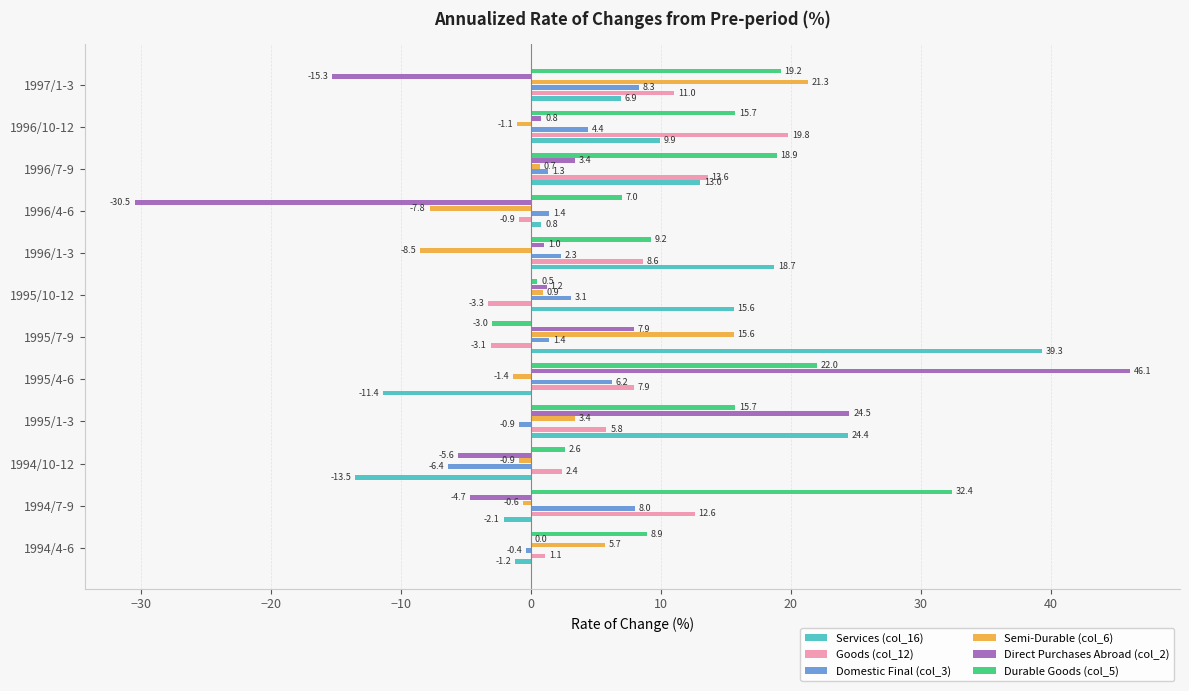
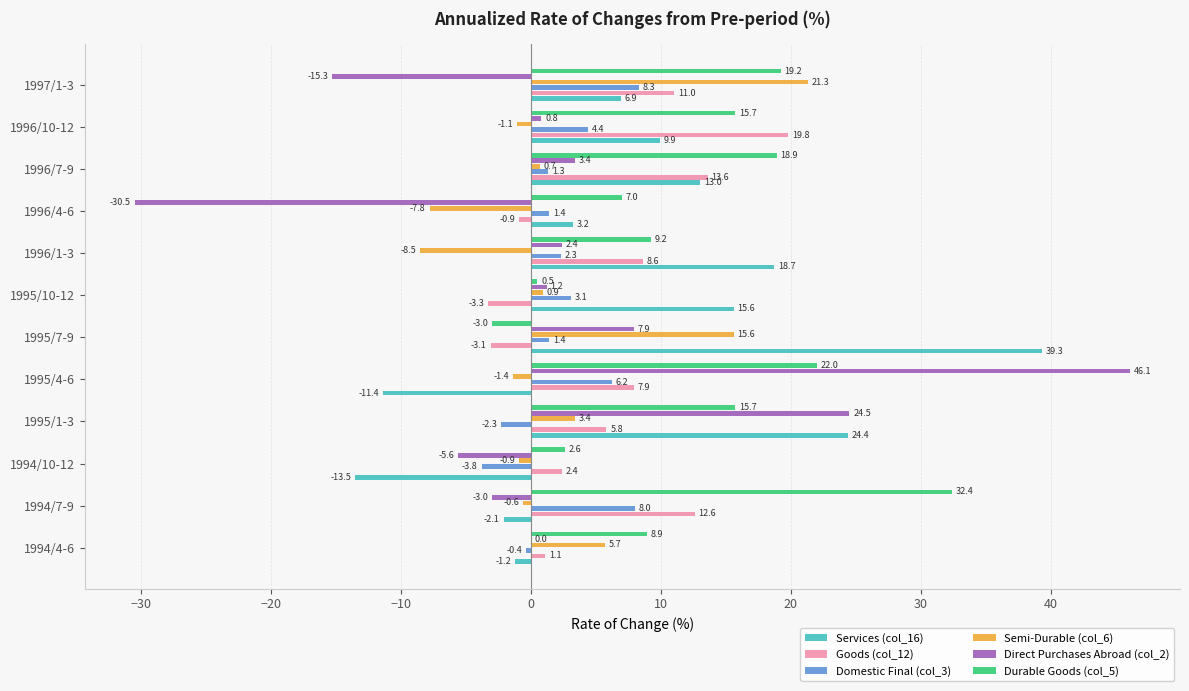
  {
    "Services (col_16)": {
      "1997/1-3": 6.9,
      "1996/10-12": 9.9,
-     "1996/4-6": 0.8,
+     "1996/4-6": 3.2,
      "1996/1-3": 18.7,
      "1995/10-12": 15.6,
      "1995/7-9": 39.3,
      "1995/4-6": -11.4,
      "1995/1-3": 24.4,
      "1994/10-12": -13.5,
      "1994/7-9": -2.1,
      "1994/4-6": -1.2
    },
    "Goods (col_12)": {
      "1997/1-3": 11.0,
      "1996/10-12": 19.8,
      "1996/4-6": -0.9,
      "1996/1-3": 8.6,
      "1995/10-12": -3.3,
      "1995/7-9": -3.1,
      "1995/4-6": 7.9,
      "1995/1-3": 5.8,
      "1994/10-12": 2.4,
      "1994/7-9": 12.6,
      "1994/4-6": 1.1
    },
    "Domestic Final (col_3)": {
      "1997/1-3": 8.3,
      "1996/10-12": 4.4,
      "1996/7-9": 1.3,
      "1996/4-6": 1.4,
      "1996/1-3": 2.3,
      "1995/10-12": 3.1,
      "1995/7-9": 1.4,
      "1995/4-6": 6.2,
-     "1995/1-3": -0.9,
-     "1994/10-12": -6.4,
+     "1995/1-3": -2.3,
+     "1994/10-12": -3.8,
      "1994/7-9": 8.0,
      "1994/4-6": -0.4
    },
    "Semi-Durable (col_6)": {
      "1997/1-3": 21.3,
      "1996/10-12": -1.1,
      "1996/7-9": 0.7,
      "1996/4-6": -7.8,
      "1996/1-3": -8.5,
      "1995/7-9": 15.6,
      "1995/4-6": -1.4,
      "1995/1-3": 3.4,
      "1994/10-12": -0.9,
      "1994/7-9": -0.6,
      "1994/4-6": 5.7
    },
    "Direct Purchases Abroad (col_2)": {
      "1997/1-3": -15.3,
      "1996/10-12": 0.8,
      "1996/7-9": 3.4,
      "1996/4-6": -30.5,
-     "1996/1-3": 1.0,
+     "1996/1-3": 2.4,
      "1995/7-9": 7.9,
      "1995/4-6": 46.1,
      "1995/1-3": 24.5,
      "1994/10-12": -5.6,
-     "1994/7-9": -4.7,
+     "1994/7-9": -3.0,
      "1994/4-6": 0.0
    },
    "Durable Goods (col_5)": {
      "1997/1-3": 19.2,
      "1996/10-12": 15.7,
      "1996/7-9": 18.9,
      "1996/4-6": 7.0,
      "1996/1-3": 9.2,
      "1995/10-12": 0.5,
      "1995/7-9": -3.0,
      "1995/4-6": 22.0,
      "1995/1-3": 15.7,
      "1994/10-12": 2.6,
      "1994/7-9": 32.4,
      "1994/4-6": 8.9
    }
  }
